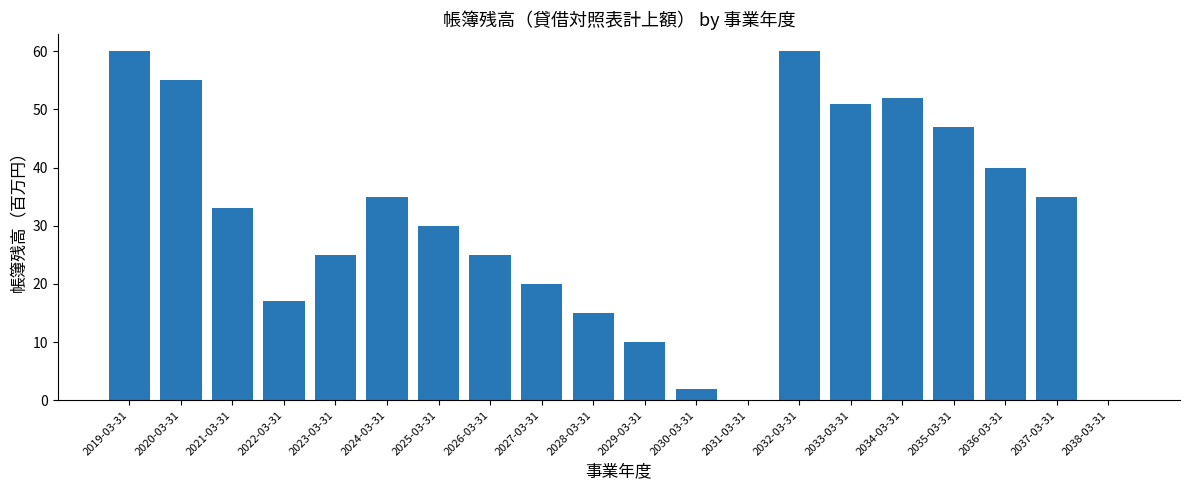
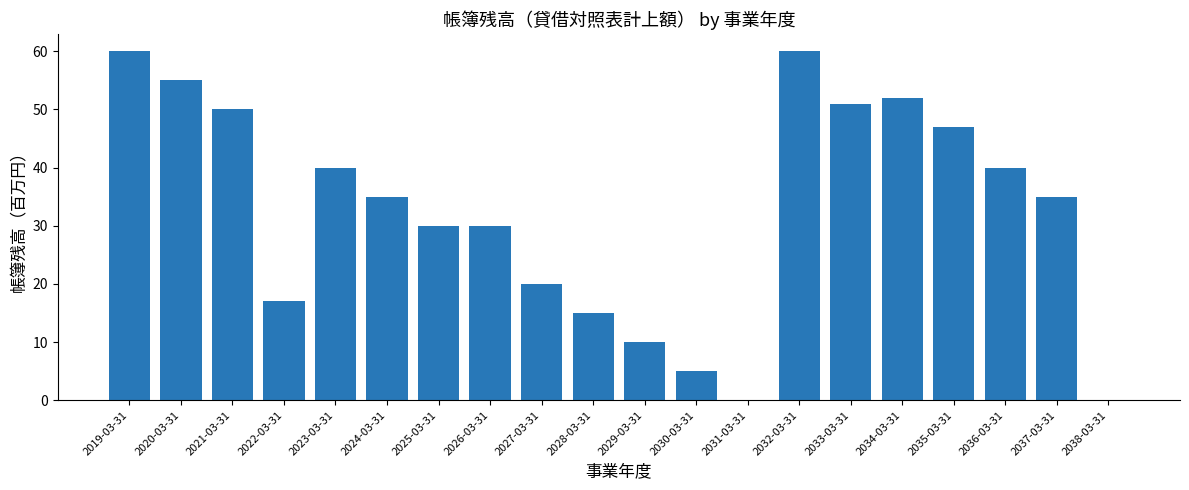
  {
    "2019-03-31": 60,
    "2020-03-31": 55,
-   "2021-03-31": 33,
+   "2021-03-31": 50,
    "2022-03-31": 17,
-   "2023-03-31": 25,
+   "2023-03-31": 40,
    "2024-03-31": 35,
    "2025-03-31": 30,
-   "2026-03-31": 25,
+   "2026-03-31": 30,
    "2027-03-31": 20,
    "2028-03-31": 15,
    "2029-03-31": 10,
-   "2030-03-31": 2,
+   "2030-03-31": 5,
    "2031-03-31": 0,
    "2032-03-31": 60,
    "2033-03-31": 51,
    "2034-03-31": 52,
    "2035-03-31": 47,
    "2036-03-31": 40,
    "2037-03-31": 35,
    "2038-03-31": 0
  }
